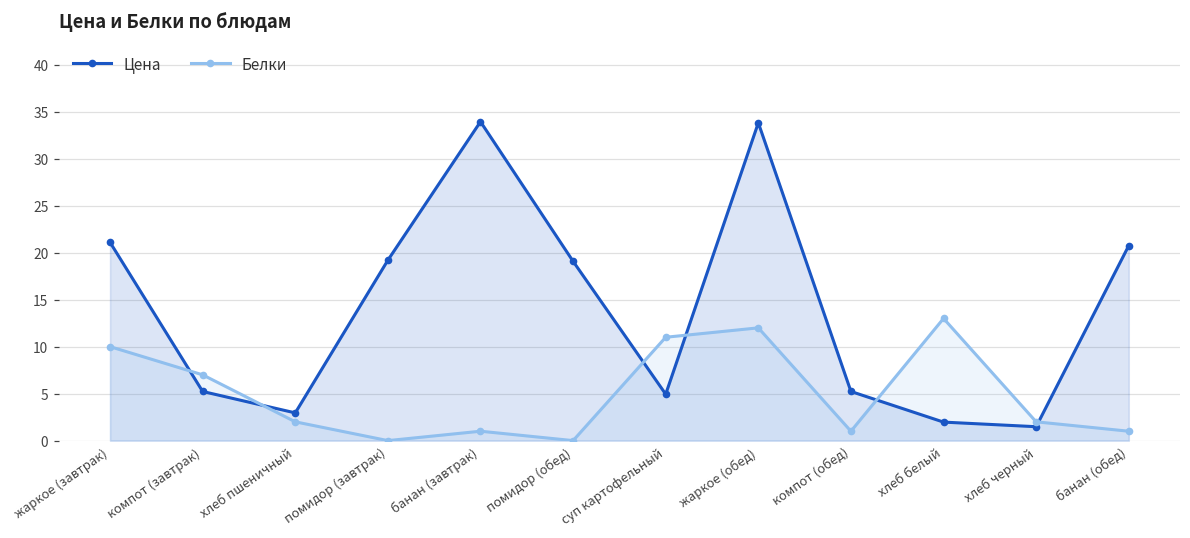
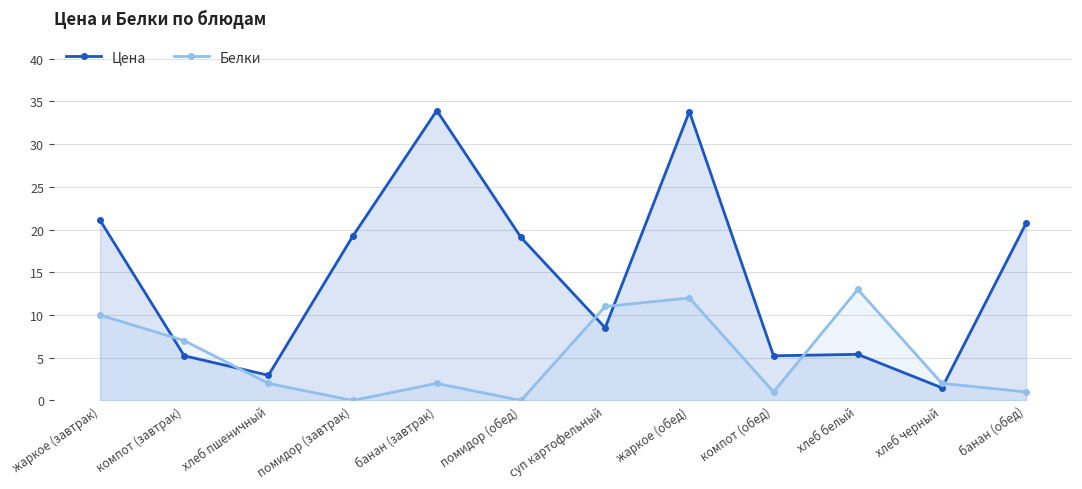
  {
    "Цена": {
      "жаркое (завтрак)": 21,
      "компот (завтрак)": 5,
      "хлеб пшеничный": 3,
      "помидор (завтрак)": 19,
      "банан (завтрак)": 34,
      "помидор (обед)": 19,
-     "суп картофельный": 5,
+     "суп картофельный": 9,
      "жаркое (обед)": 34,
      "компот (обед)": 5,
-     "хлеб белый": 2,
+     "хлеб белый": 5,
      "хлеб черный": 1,
      "банан (обед)": 21
    },
    "Белки": {
      "жаркое (завтрак)": 10,
      "компот (завтрак)": 7,
      "хлеб пшеничный": 2,
      "помидор (завтрак)": 0,
-     "банан (завтрак)": 1,
+     "банан (завтрак)": 2,
      "помидор (обед)": 0,
      "суп картофельный": 11,
      "жаркое (обед)": 12,
      "компот (обед)": 1,
      "хлеб белый": 13,
      "хлеб черный": 2,
      "банан (обед)": 1
    }
  }
